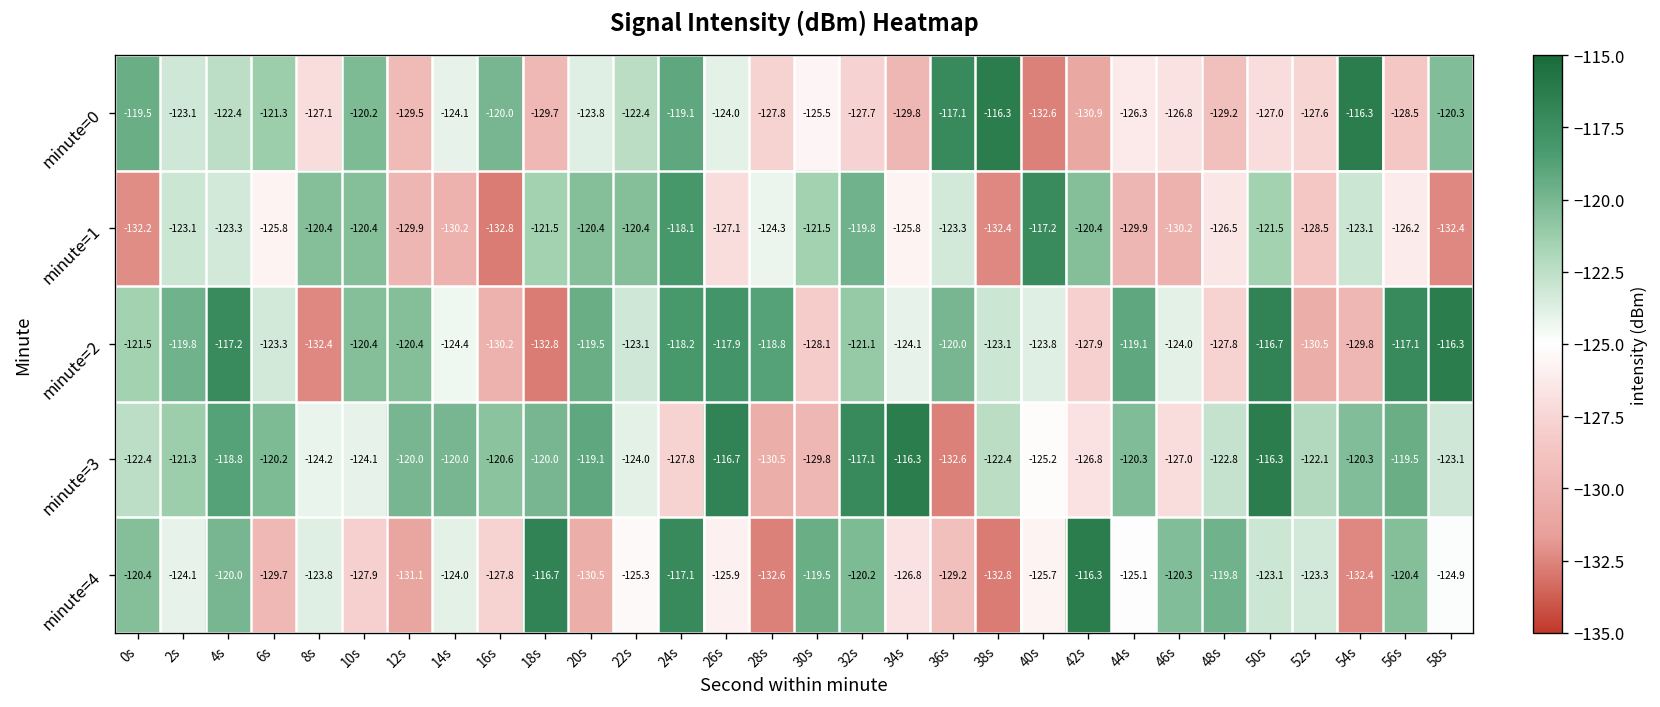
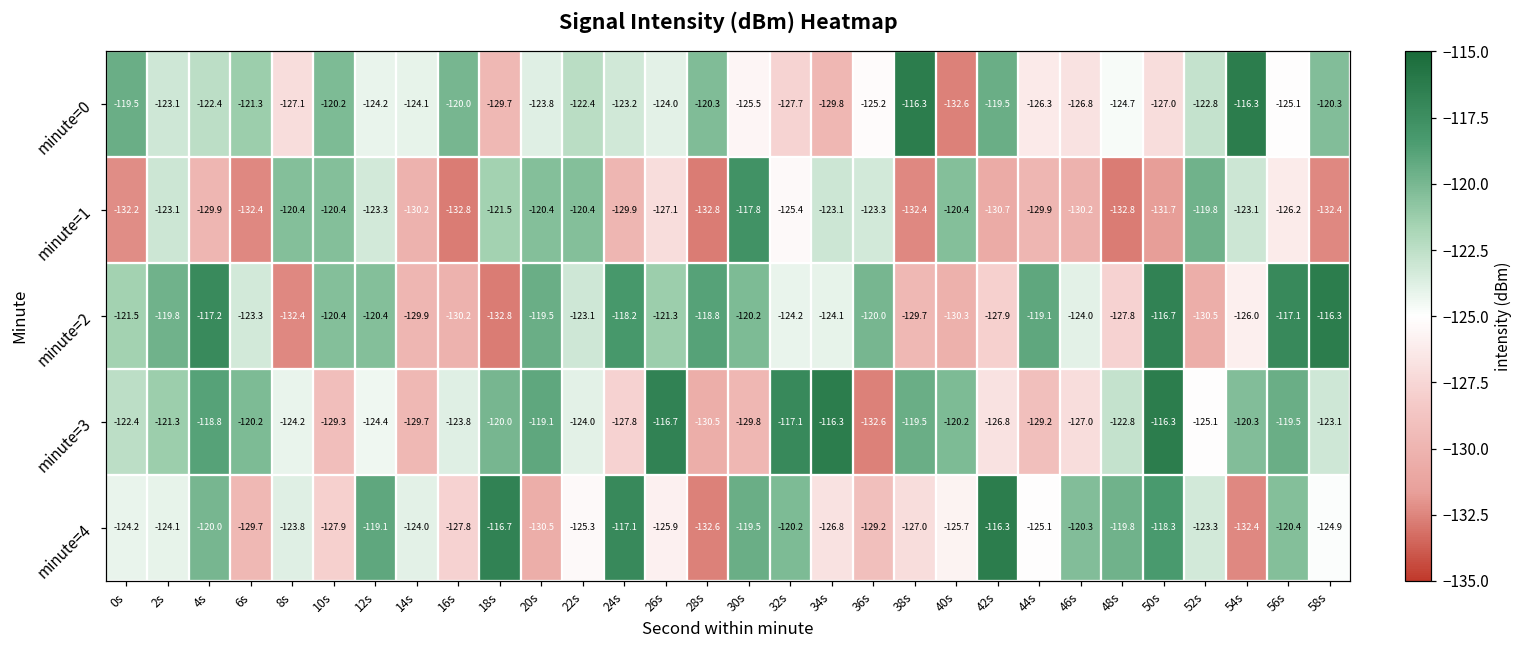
  {
    "minute=0": {
      "0s": -119.5,
      "2s": -123.1,
      "4s": -122.4,
      "6s": -121.3,
      "8s": -127.1,
      "10s": -120.2,
-     "12s": -129.5,
+     "12s": -124.2,
      "14s": -124.1,
      "16s": -120.0,
      "18s": -129.7,
      "20s": -123.8,
      "22s": -122.4,
-     "24s": -119.1,
+     "24s": -123.2,
      "26s": -124.0,
-     "28s": -127.8,
+     "28s": -120.3,
      "30s": -125.5,
      "32s": -127.7,
      "34s": -129.8,
-     "36s": -117.1,
+     "36s": -125.2,
      "38s": -116.3,
      "40s": -132.6,
-     "42s": -130.9,
+     "42s": -119.5,
      "44s": -126.3,
      "46s": -126.8,
-     "48s": -129.2,
+     "48s": -124.7,
      "50s": -127.0,
-     "52s": -127.6,
+     "52s": -122.8,
      "54s": -116.3,
-     "56s": -128.5,
+     "56s": -125.1,
      "58s": -120.3
    },
    "minute=1": {
      "0s": -132.2,
      "2s": -123.1,
-     "4s": -123.3,
-     "6s": -125.8,
+     "4s": -129.9,
+     "6s": -132.4,
      "8s": -120.4,
      "10s": -120.4,
-     "12s": -129.9,
+     "12s": -123.3,
      "14s": -130.2,
      "16s": -132.8,
      "18s": -121.5,
      "20s": -120.4,
      "22s": -120.4,
-     "24s": -118.1,
+     "24s": -129.9,
      "26s": -127.1,
-     "28s": -124.3,
-     "30s": -121.5,
-     "32s": -119.8,
-     "34s": -125.8,
+     "28s": -132.8,
+     "30s": -117.8,
+     "32s": -125.4,
+     "34s": -123.1,
      "36s": -123.3,
      "38s": -132.4,
-     "40s": -117.2,
-     "42s": -120.4,
+     "40s": -120.4,
+     "42s": -130.7,
      "44s": -129.9,
      "46s": -130.2,
-     "48s": -126.5,
-     "50s": -121.5,
-     "52s": -128.5,
+     "48s": -132.8,
+     "50s": -131.7,
+     "52s": -119.8,
      "54s": -123.1,
      "56s": -126.2,
      "58s": -132.4
    },
    "minute=2": {
      "0s": -121.5,
      "2s": -119.8,
      "4s": -117.2,
      "6s": -123.3,
      "8s": -132.4,
      "10s": -120.4,
      "12s": -120.4,
-     "14s": -124.4,
+     "14s": -129.9,
      "16s": -130.2,
      "18s": -132.8,
      "20s": -119.5,
      "22s": -123.1,
      "24s": -118.2,
-     "26s": -117.9,
+     "26s": -121.3,
      "28s": -118.8,
-     "30s": -128.1,
-     "32s": -121.1,
+     "30s": -120.2,
+     "32s": -124.2,
      "34s": -124.1,
      "36s": -120.0,
-     "38s": -123.1,
-     "40s": -123.8,
+     "38s": -129.7,
+     "40s": -130.3,
      "42s": -127.9,
      "44s": -119.1,
      "46s": -124.0,
      "48s": -127.8,
      "50s": -116.7,
      "52s": -130.5,
-     "54s": -129.8,
+     "54s": -126.0,
      "56s": -117.1,
      "58s": -116.3
    },
    "minute=3": {
      "0s": -122.4,
      "2s": -121.3,
      "4s": -118.8,
      "6s": -120.2,
      "8s": -124.2,
-     "10s": -124.1,
-     "12s": -120.0,
-     "14s": -120.0,
-     "16s": -120.6,
+     "10s": -129.3,
+     "12s": -124.4,
+     "14s": -129.7,
+     "16s": -123.8,
      "18s": -120.0,
      "20s": -119.1,
      "22s": -124.0,
      "24s": -127.8,
      "26s": -116.7,
      "28s": -130.5,
      "30s": -129.8,
      "32s": -117.1,
      "34s": -116.3,
      "36s": -132.6,
-     "38s": -122.4,
-     "40s": -125.2,
+     "38s": -119.5,
+     "40s": -120.2,
      "42s": -126.8,
-     "44s": -120.3,
+     "44s": -129.2,
      "46s": -127.0,
      "48s": -122.8,
      "50s": -116.3,
-     "52s": -122.1,
+     "52s": -125.1,
      "54s": -120.3,
      "56s": -119.5,
      "58s": -123.1
    },
    "minute=4": {
-     "0s": -120.4,
+     "0s": -124.2,
      "2s": -124.1,
      "4s": -120.0,
      "6s": -129.7,
      "8s": -123.8,
      "10s": -127.9,
-     "12s": -131.1,
+     "12s": -119.1,
      "14s": -124.0,
      "16s": -127.8,
      "18s": -116.7,
      "20s": -130.5,
      "22s": -125.3,
      "24s": -117.1,
      "26s": -125.9,
      "28s": -132.6,
      "30s": -119.5,
      "32s": -120.2,
      "34s": -126.8,
      "36s": -129.2,
-     "38s": -132.8,
+     "38s": -127.0,
      "40s": -125.7,
      "42s": -116.3,
      "44s": -125.1,
      "46s": -120.3,
      "48s": -119.8,
-     "50s": -123.1,
+     "50s": -118.3,
      "52s": -123.3,
      "54s": -132.4,
      "56s": -120.4,
      "58s": -124.9
    }
  }
